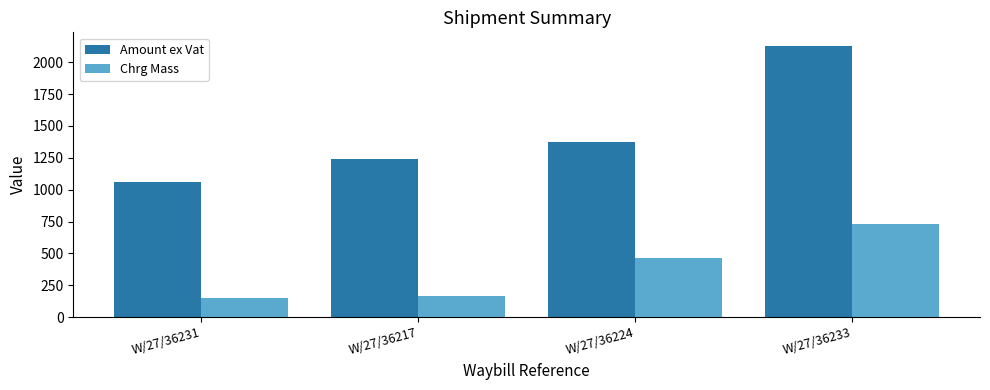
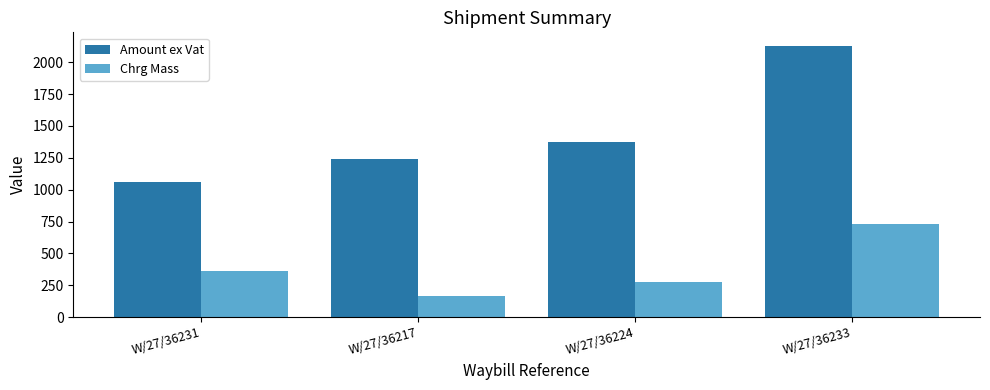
  {
    "Amount ex Vat": {
      "W/27/36231": 1060,
      "W/27/36217": 1240,
      "W/27/36224": 1380,
      "W/27/36233": 2130
    },
    "Chrg Mass": {
-     "W/27/36231": 150,
+     "W/27/36231": 360,
      "W/27/36217": 170,
-     "W/27/36224": 470,
+     "W/27/36224": 270,
      "W/27/36233": 730
    }
  }
